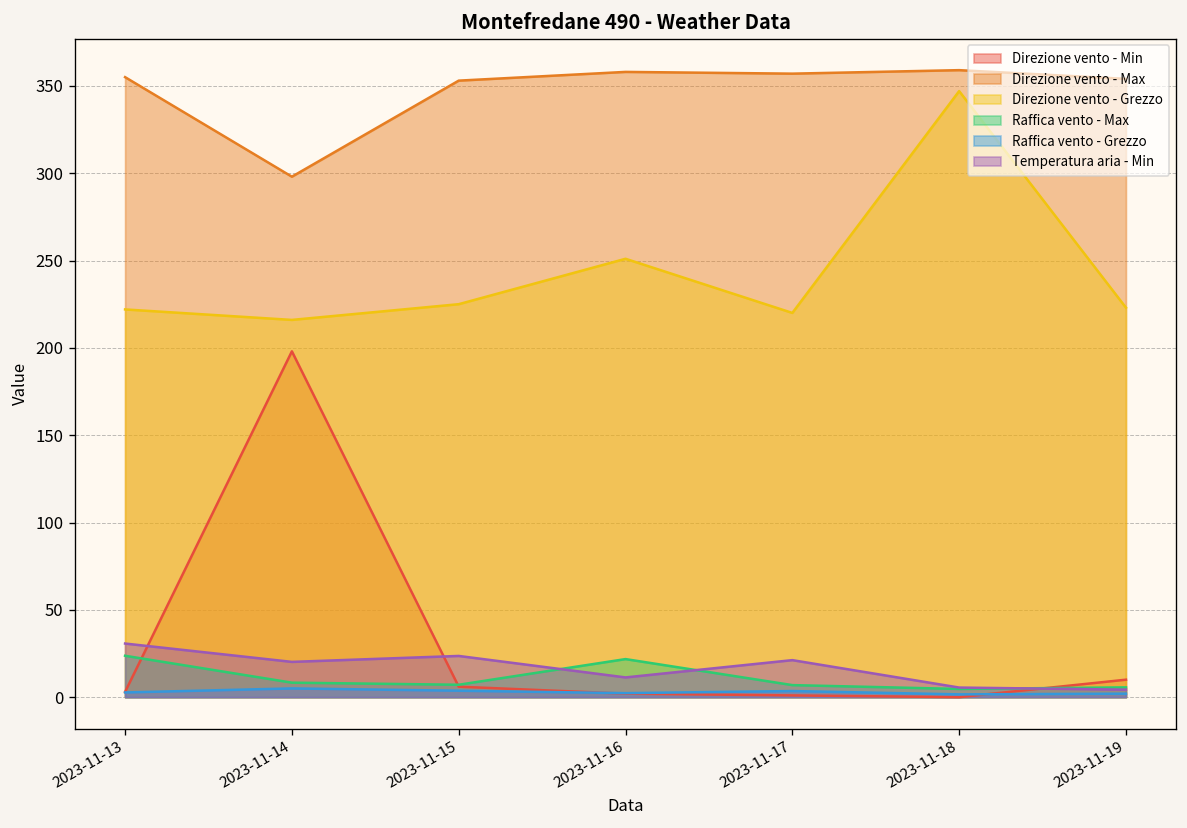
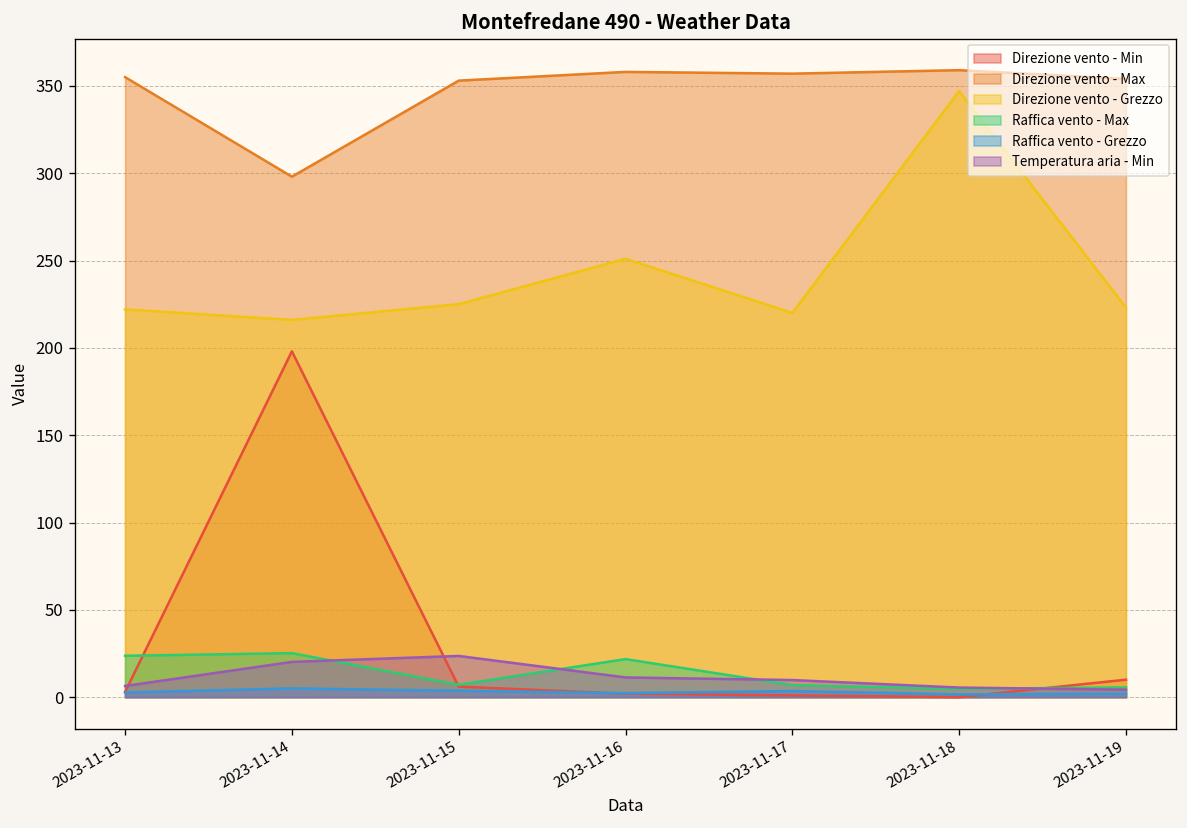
  {
    "Raffica vento - Max": {
      "2023-11-13": 24,
-     "2023-11-14": 8,
+     "2023-11-14": 25,
      "2023-11-16": 22,
      "2023-11-17": 7
    },
    "Raffica vento - Grezzo": {
      "2023-11-14": 5,
      "2023-11-15": 4,
      "2023-11-17": 4,
      "2023-11-19": 2
    },
    "Temperatura aria - Min": {
-     "2023-11-13": 31,
+     "2023-11-13": 6,
      "2023-11-14": 20,
      "2023-11-15": 24,
      "2023-11-16": 11,
-     "2023-11-17": 21
+     "2023-11-17": 10
    }
  }
